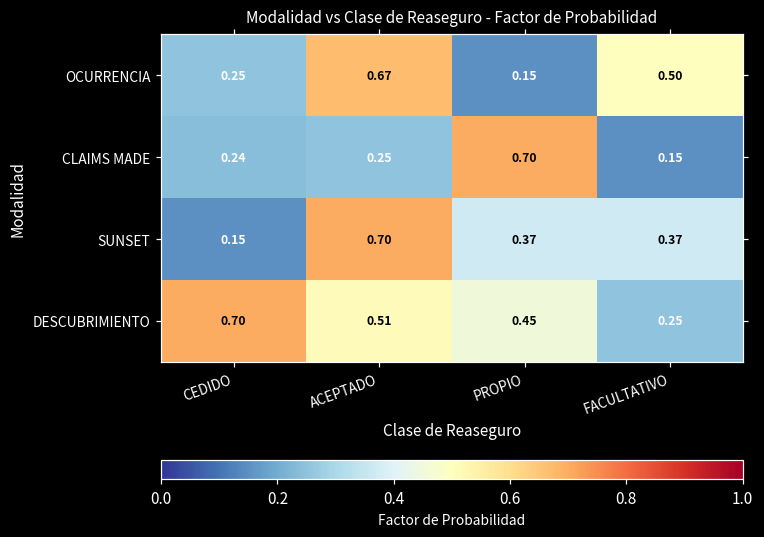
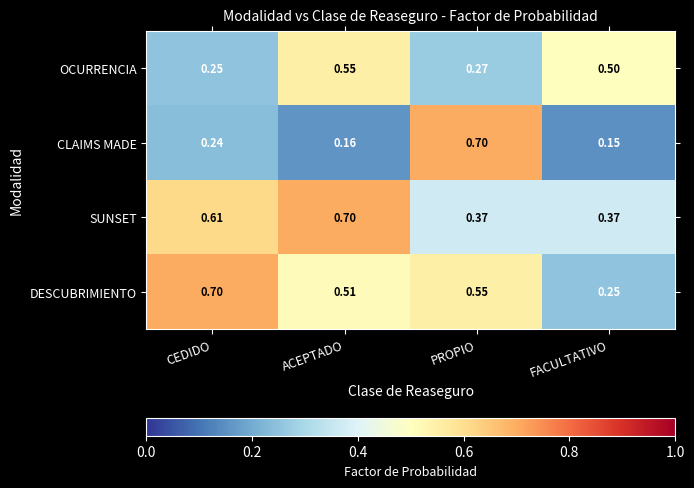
  {
    "OCURRENCIA": {
      "CEDIDO": 0.25,
-     "ACEPTADO": 0.67,
-     "PROPIO": 0.15,
+     "ACEPTADO": 0.55,
+     "PROPIO": 0.27,
      "FACULTATIVO": 0.50
    },
    "CLAIMS MADE": {
      "CEDIDO": 0.24,
-     "ACEPTADO": 0.25,
+     "ACEPTADO": 0.16,
      "PROPIO": 0.70,
      "FACULTATIVO": 0.15
    },
    "SUNSET": {
-     "CEDIDO": 0.15,
+     "CEDIDO": 0.61,
      "ACEPTADO": 0.70,
      "PROPIO": 0.37,
      "FACULTATIVO": 0.37
    },
    "DESCUBRIMIENTO": {
      "CEDIDO": 0.70,
      "ACEPTADO": 0.51,
-     "PROPIO": 0.45,
+     "PROPIO": 0.55,
      "FACULTATIVO": 0.25
    }
  }
